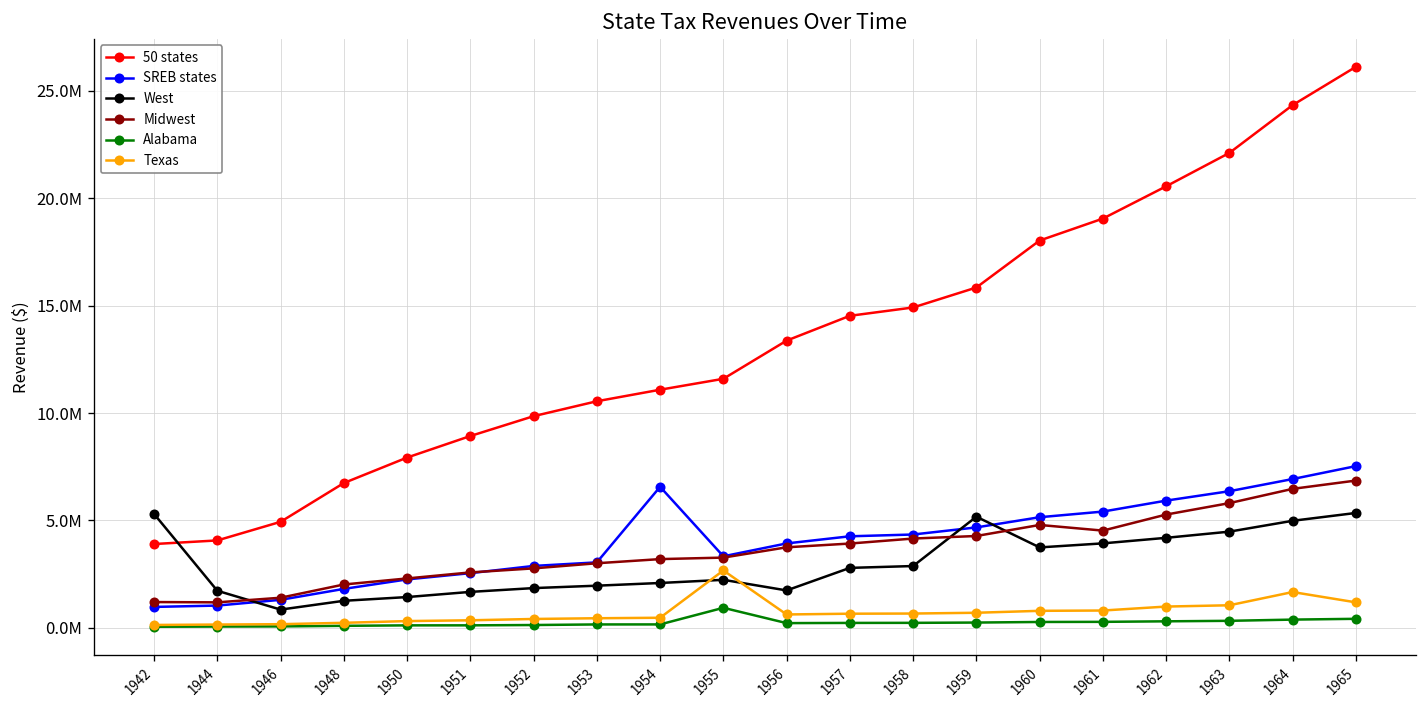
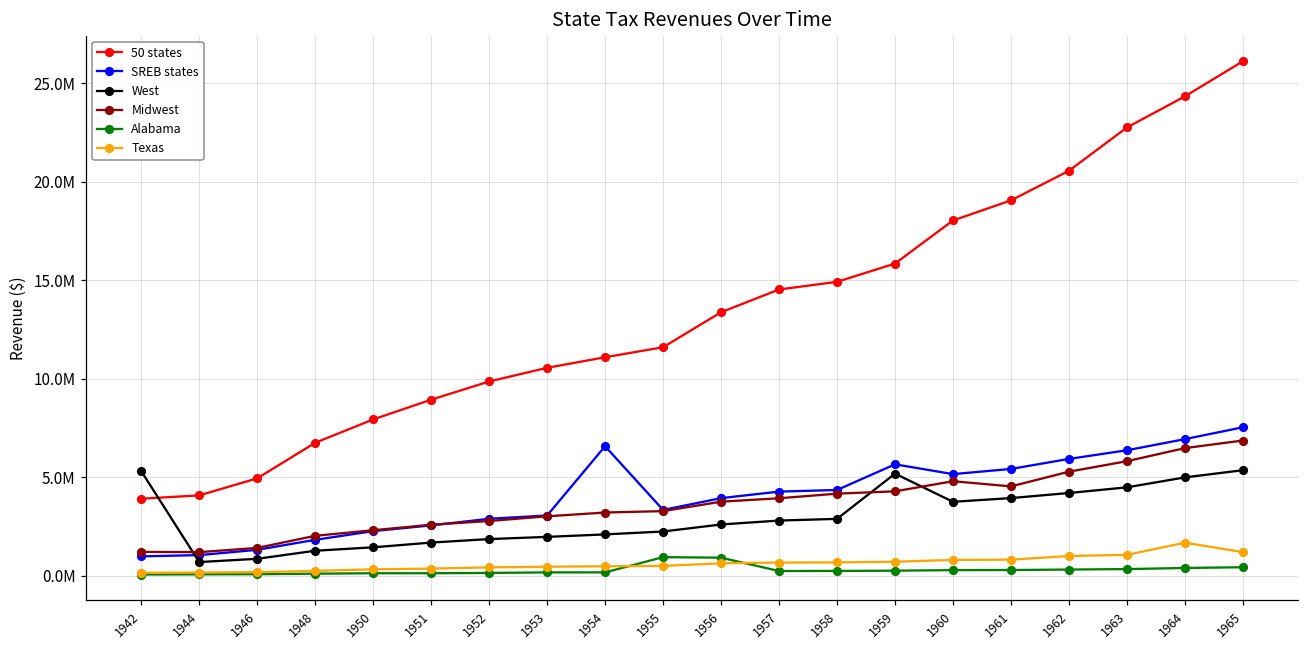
  {
    "50 states": {
      "1942": 3900000,
      "1944": 4100000,
      "1946": 4900000,
      "1948": 6700000,
      "1950": 7900000,
      "1951": 8900000,
      "1952": 9900000,
      "1953": 10600000,
      "1954": 11100000,
      "1955": 11600000,
      "1956": 13400000,
      "1957": 14500000,
      "1958": 14900000,
      "1959": 15800000,
      "1960": 18000000,
      "1961": 19100000,
      "1962": 20600000,
-     "1963": 22100000,
+     "1963": 22800000,
      "1964": 24300000,
      "1965": 26100000
    },
    "SREB states": {
      "1942": 1000000,
      "1944": 1000000,
      "1948": 1800000,
      "1954": 6600000,
      "1956": 3900000,
      "1957": 4300000,
      "1958": 4300000,
-     "1959": 4700000,
+     "1959": 5600000,
      "1960": 5200000,
      "1961": 5400000,
      "1962": 5900000,
      "1963": 6400000,
      "1964": 6900000,
      "1965": 7500000
    },
    "West": {
      "1942": 5300000,
-     "1944": 1700000,
+     "1944": 700000,
      "1946": 800000,
      "1948": 1300000,
      "1950": 1400000,
      "1951": 1700000,
      "1952": 1900000,
      "1953": 2000000,
      "1954": 2100000,
      "1955": 2200000,
-     "1956": 1700000,
+     "1956": 2600000,
      "1957": 2800000,
      "1958": 2900000,
      "1959": 5200000,
      "1960": 3700000,
      "1961": 3900000,
      "1962": 4200000,
      "1963": 4500000,
      "1964": 5000000,
      "1965": 5400000
    },
    "Midwest": {
      "1942": 1200000,
      "1944": 1200000,
      "1948": 2000000,
      "1954": 3200000,
      "1956": 3800000,
      "1957": 3900000,
      "1958": 4200000,
      "1959": 4300000,
      "1960": 4800000,
      "1961": 4500000,
      "1962": 5300000,
      "1963": 5800000,
      "1964": 6500000,
      "1965": 6900000
    },
    "Alabama": {
      "1950": 100000,
      "1951": 100000,
      "1952": 100000,
      "1953": 200000,
      "1954": 200000,
      "1955": 900000,
-     "1956": 200000,
+     "1956": 900000,
      "1957": 200000,
      "1958": 200000,
      "1959": 200000,
      "1960": 300000,
      "1961": 300000,
      "1962": 300000,
      "1963": 300000,
      "1964": 400000,
      "1965": 400000
    },
    "Texas": {
      "1950": 300000,
      "1951": 400000,
      "1952": 400000,
      "1953": 400000,
      "1954": 500000,
-     "1955": 2700000,
+     "1955": 500000,
      "1956": 600000,
      "1957": 700000,
      "1958": 700000,
      "1959": 700000,
      "1960": 800000,
      "1961": 800000,
      "1962": 1000000,
      "1963": 1100000,
      "1964": 1700000,
      "1965": 1200000
    }
  }
